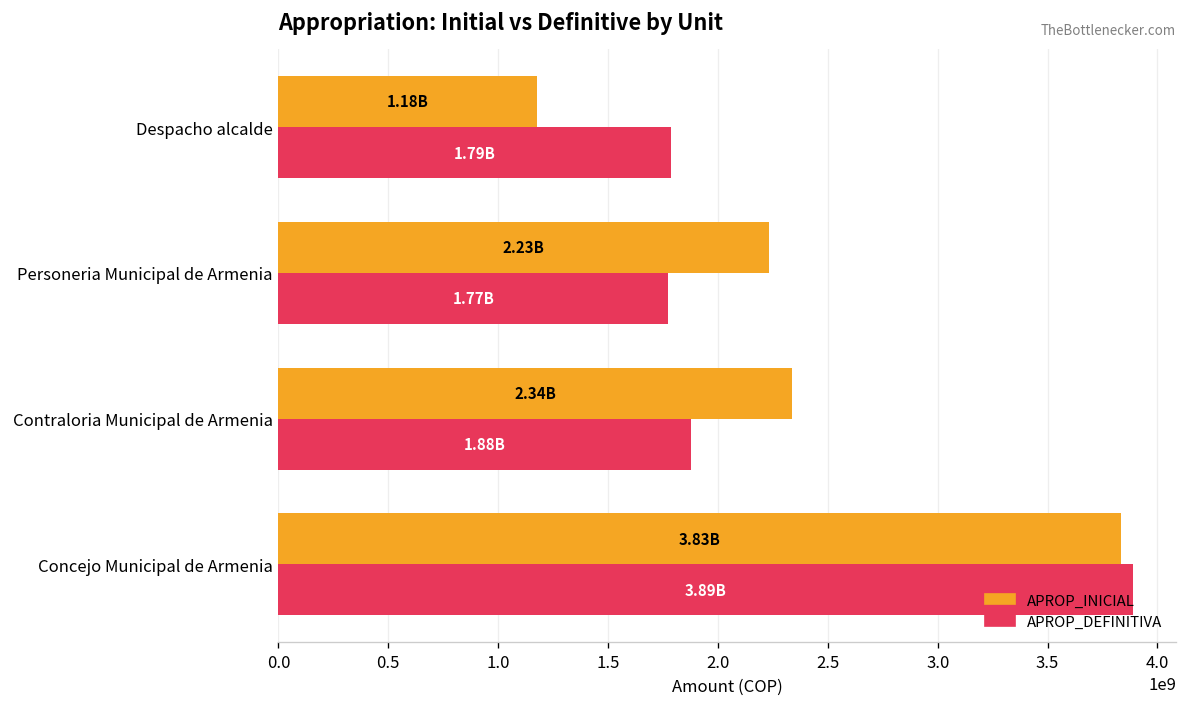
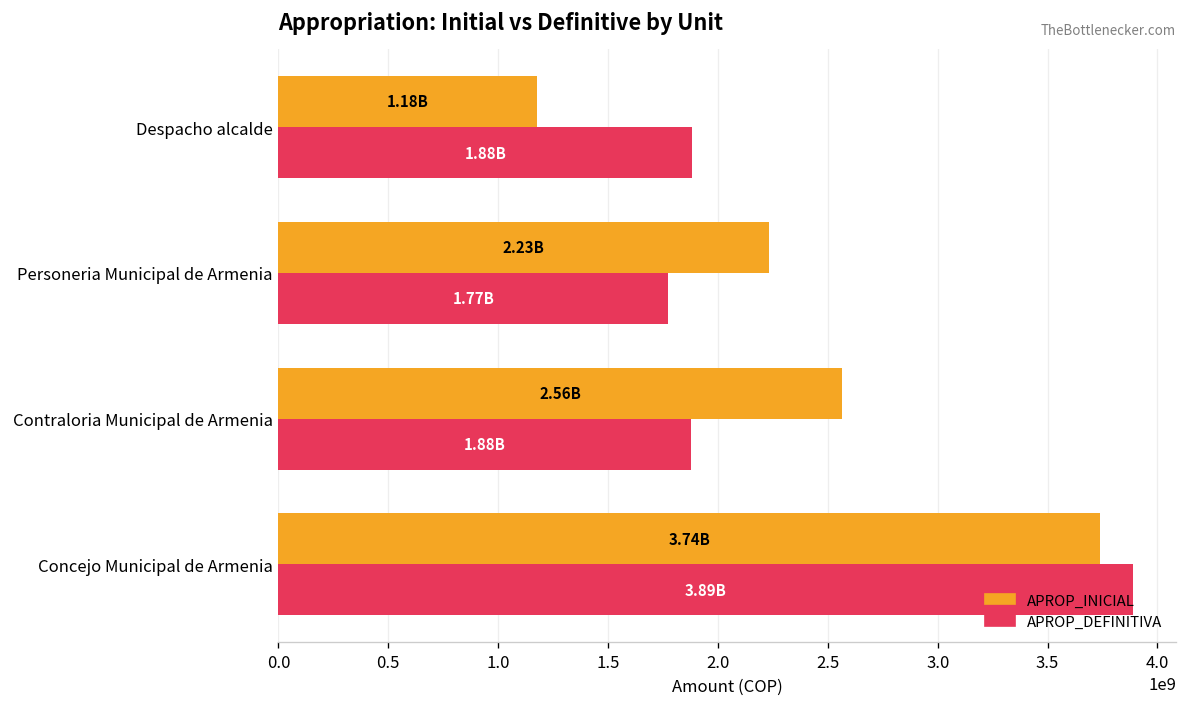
  {
    "APROP_INICIAL": {
      "Despacho alcalde": "1.18B",
      "Personeria Municipal de Armenia": "2.23B",
-     "Contraloria Municipal de Armenia": "2.34B",
-     "Concejo Municipal de Armenia": "3.83B"
+     "Contraloria Municipal de Armenia": "2.56B",
+     "Concejo Municipal de Armenia": "3.74B"
    },
    "APROP_DEFINITIVA": {
-     "Despacho alcalde": "1.79B",
+     "Despacho alcalde": "1.88B",
      "Personeria Municipal de Armenia": "1.77B",
      "Contraloria Municipal de Armenia": "1.88B",
      "Concejo Municipal de Armenia": "3.89B"
    }
  }
